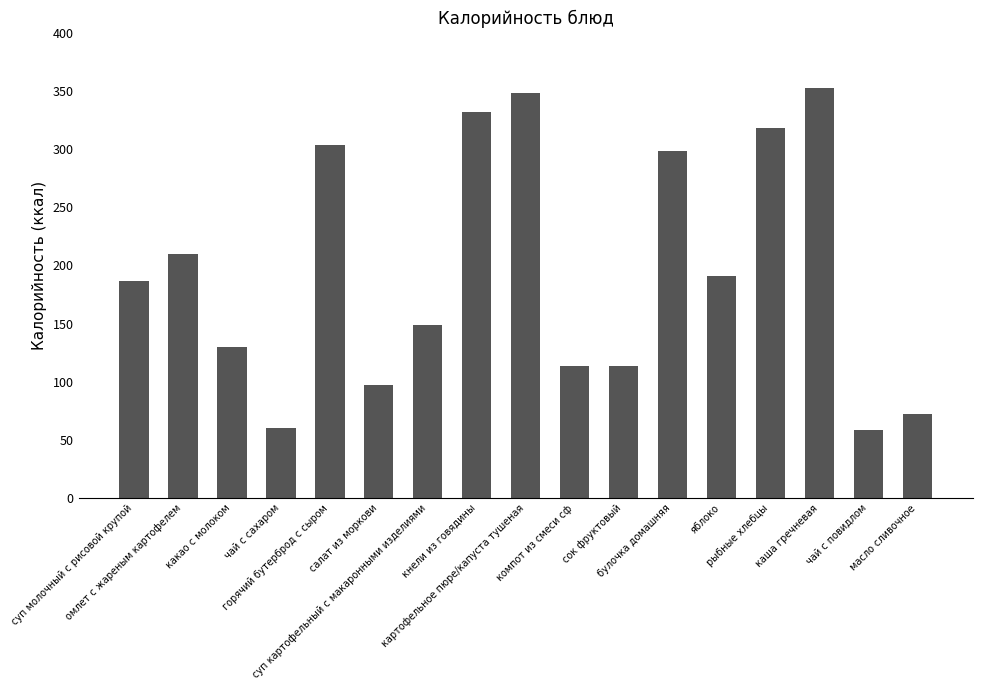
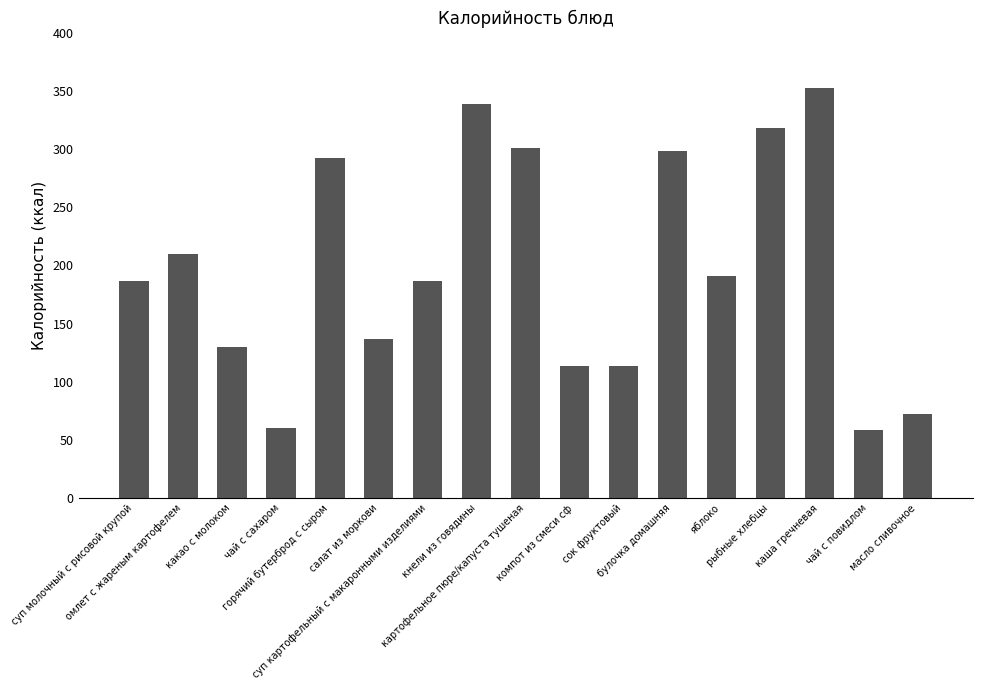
  {
    "суп молочный с рисовой крупой": 187,
    "омлет с жареным картофелем": 210,
    "какао с молоком": 130,
    "чай с сахаром": 60,
-   "горячий бутерброд с сыром": 303,
-   "салат из моркови": 98,
-   "суп картофельный с макаронными изделиями": 149,
-   "кнели из говядины": 332,
-   "картофельное пюре/капуста тушеная": 348,
+   "горячий бутерброд с сыром": 292,
+   "салат из моркови": 137,
+   "суп картофельный с макаронными изделиями": 187,
+   "кнели из говядины": 339,
+   "картофельное пюре/капуста тушеная": 301,
    "компот из смеси сф": 114,
    "сок фруктовый": 114,
    "булочка домашняя": 298,
    "яблоко": 191,
    "рыбные хлебцы": 318,
    "каша гречневая": 352,
    "чай с повидлом": 59,
    "масло сливочное": 72
  }
